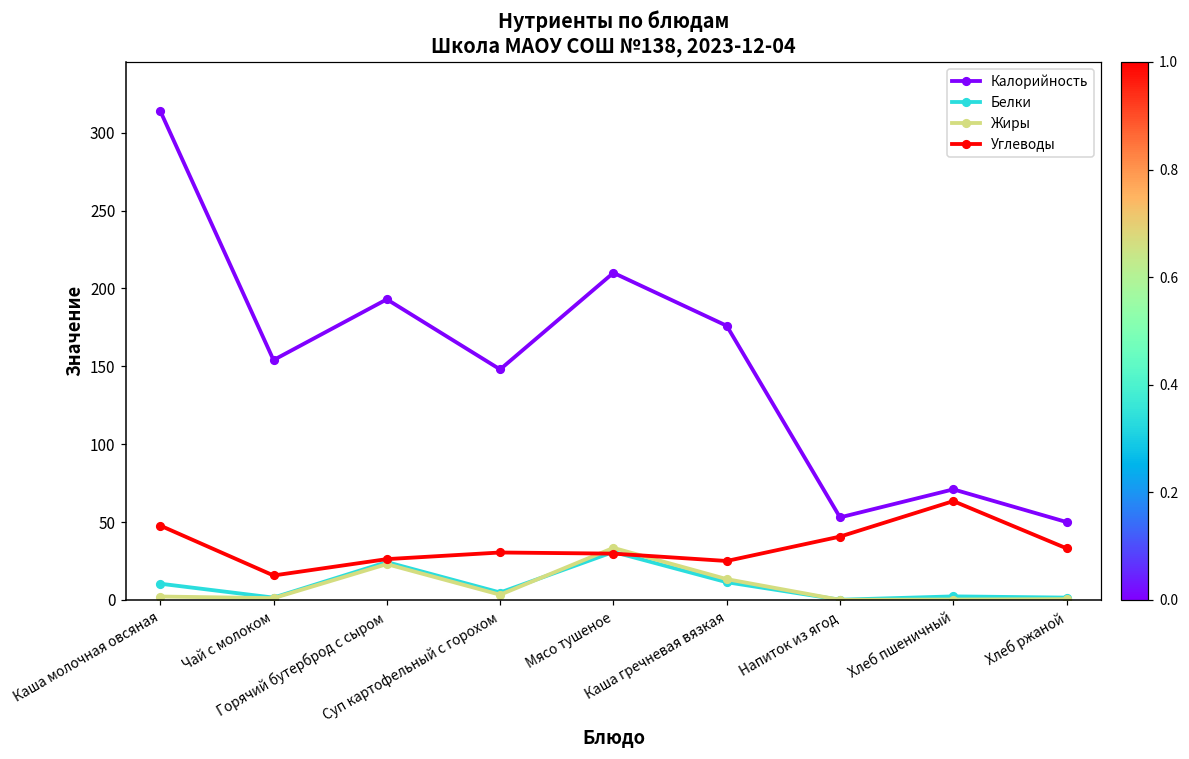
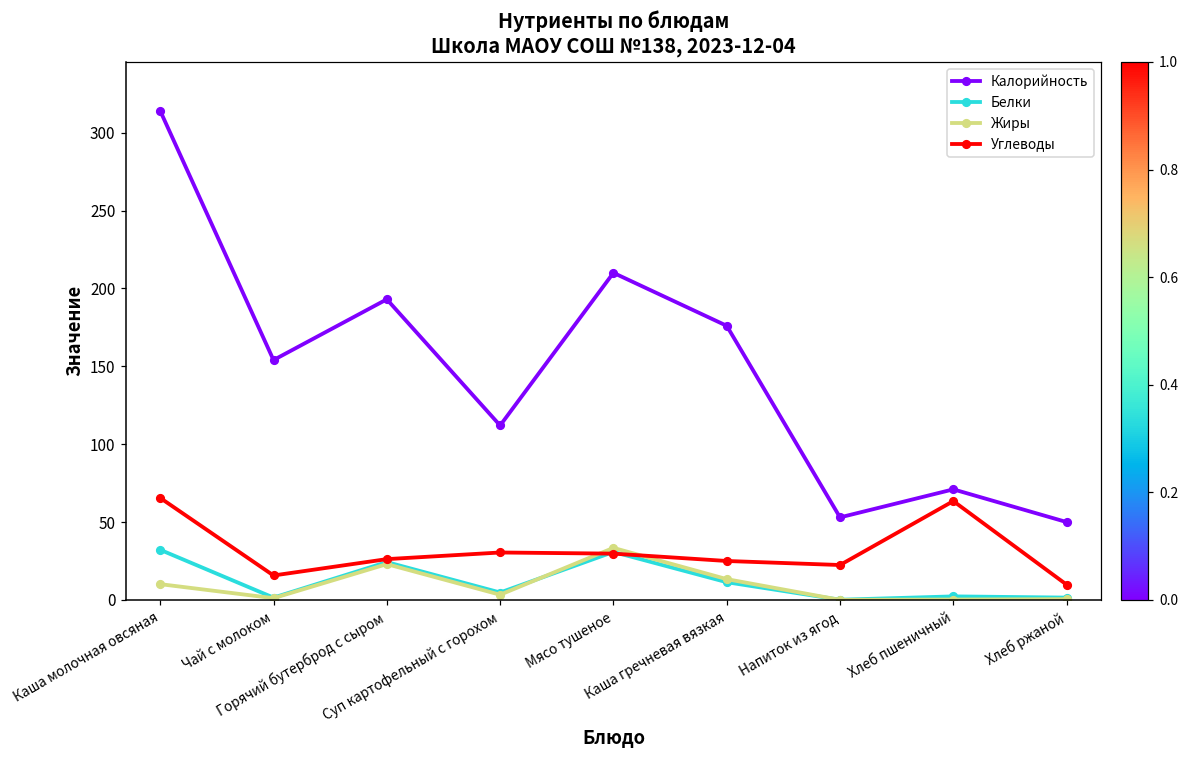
  {
    "Калорийность": {
      "Каша молочная овсяная": 314,
      "Чай с молоком": 154,
      "Горячий бутерброд с сыром": 193,
-     "Суп картофельный с горохом": 148,
+     "Суп картофельный с горохом": 112,
      "Мясо тушеное": 210,
      "Каша гречневая вязкая": 176,
      "Напиток из ягод": 53,
      "Хлеб пшеничный": 71,
      "Хлеб ржаной": 50
    },
    "Белки": {
-     "Каша молочная овсяная": 10,
+     "Каша молочная овсяная": 32,
      "Каша гречневая вязкая": 11,
      "Хлеб пшеничный": 2
    },
    "Жиры": {
-     "Каша молочная овсяная": 2,
+     "Каша молочная овсяная": 10,
      "Мясо тушеное": 33,
      "Каша гречневая вязкая": 13,
      "Хлеб пшеничный": 0
    },
    "Углеводы": {
-     "Каша молочная овсяная": 48,
+     "Каша молочная овсяная": 66,
      "Чай с молоком": 16,
      "Горячий бутерброд с сыром": 26,
      "Суп картофельный с горохом": 30,
      "Каша гречневая вязкая": 25,
-     "Напиток из ягод": 41,
+     "Напиток из ягод": 22,
      "Хлеб пшеничный": 63,
-     "Хлеб ржаной": 33
+     "Хлеб ржаной": 10
    }
  }
